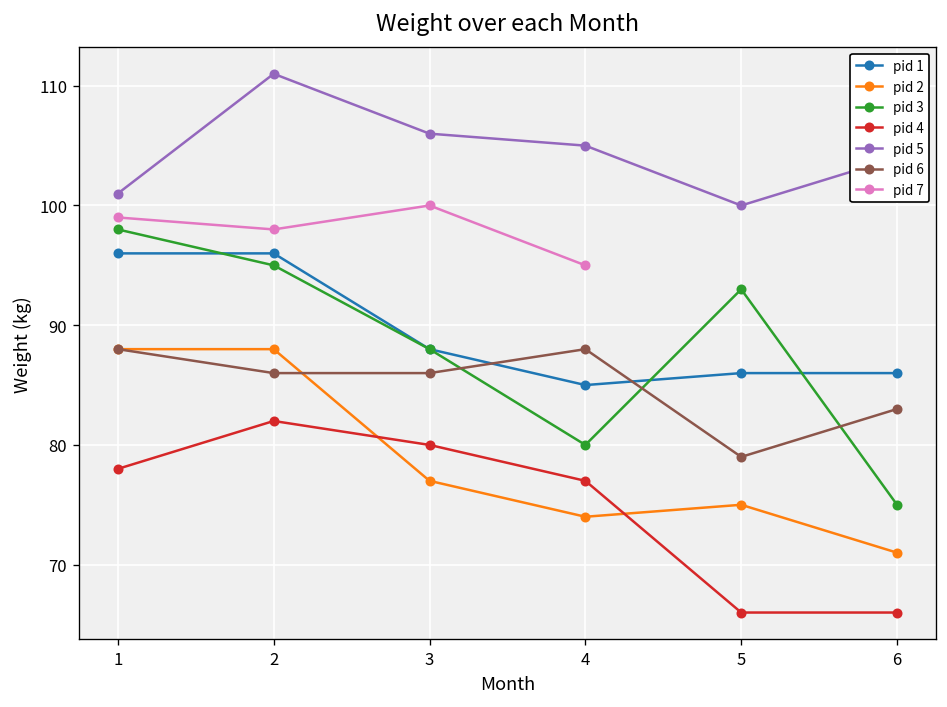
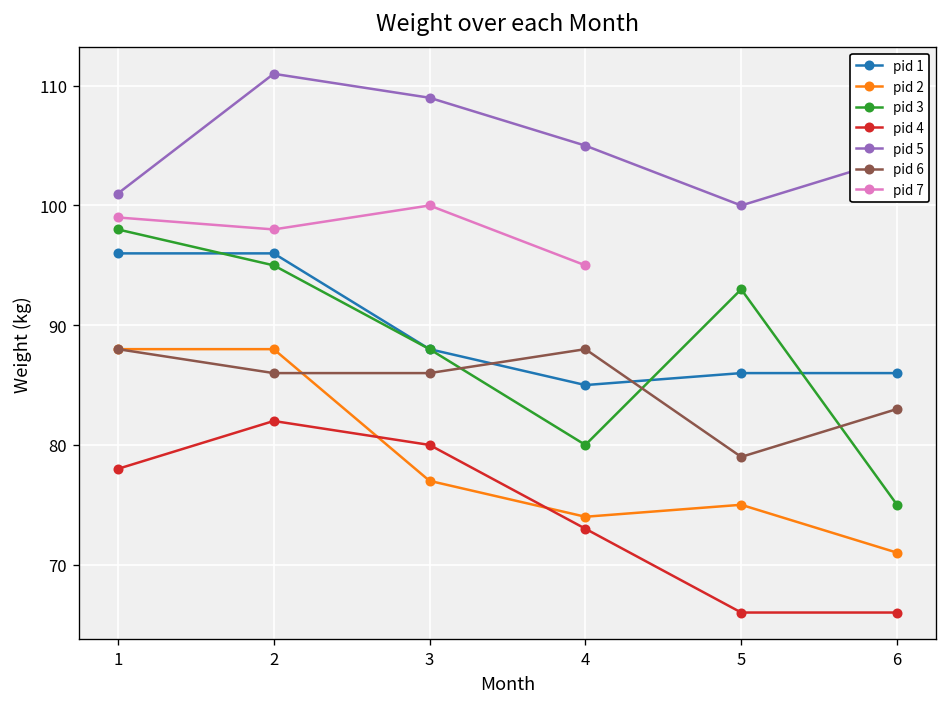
  {
    "pid 1": {
      "1": 96,
      "2": 96,
      "4": 85,
      "5": 86,
      "6": 86
    },
    "pid 2": {
      "2": 88,
      "3": 77,
      "4": 74,
      "5": 75,
      "6": 71
    },
    "pid 3": {
      "1": 98,
      "2": 95,
      "4": 80,
      "5": 93,
      "6": 75
    },
    "pid 4": {
      "1": 78,
      "2": 82,
      "3": 80,
-     "4": 77,
+     "4": 73,
      "5": 66,
      "6": 66
    },
    "pid 5": {
      "1": 101,
      "2": 111,
-     "3": 106,
+     "3": 109,
      "4": 105,
      "5": 100
    },
    "pid 6": {
      "2": 86,
      "3": 86,
      "4": 88,
      "5": 79,
      "6": 83
    },
    "pid 7": {
      "1": 99,
      "2": 98,
      "3": 100,
      "4": 95
    }
  }
